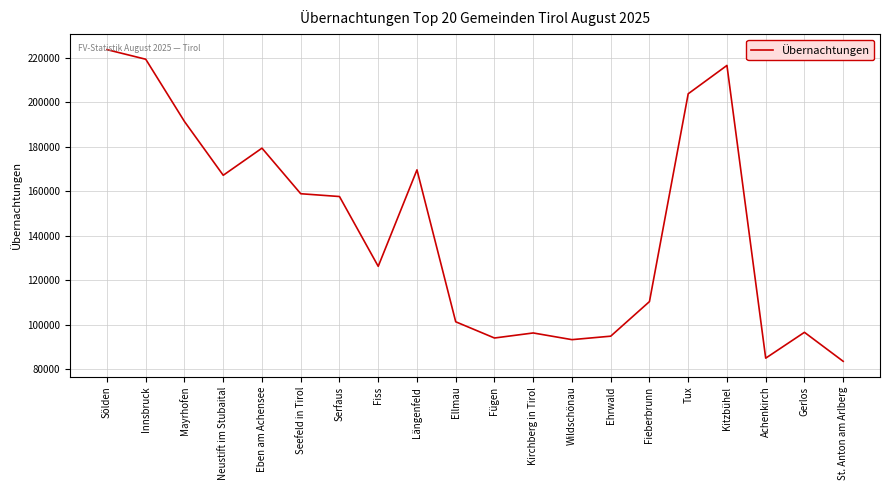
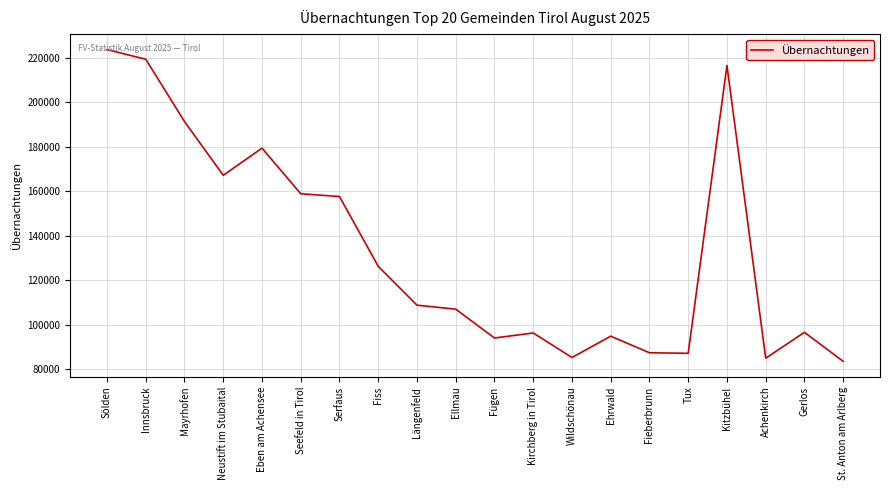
  {
    "Innsbruck": 219000,
    "Mayrhofen": 191000,
    "Neustift im Stubaital": 167000,
    "Eben am Achensee": 179000,
    "Seefeld in Tirol": 159000,
    "Serfaus": 158000,
    "Fiss": 126000,
-   "Längenfeld": 170000,
-   "Ellmau": 101000,
+   "Längenfeld": 109000,
+   "Ellmau": 107000,
    "Fügen": 94000,
    "Kirchberg in Tirol": 96000,
-   "Wildschönau": 93000,
+   "Wildschönau": 85000,
    "Ehrwald": 95000,
-   "Fieberbrunn": 110000,
-   "Tux": 204000,
+   "Fieberbrunn": 87000,
+   "Tux": 87000,
    "Kitzbühel": 216000,
    "Achenkirch": 85000,
    "Gerlos": 97000,
    "St. Anton am Arlberg": 84000
  }
